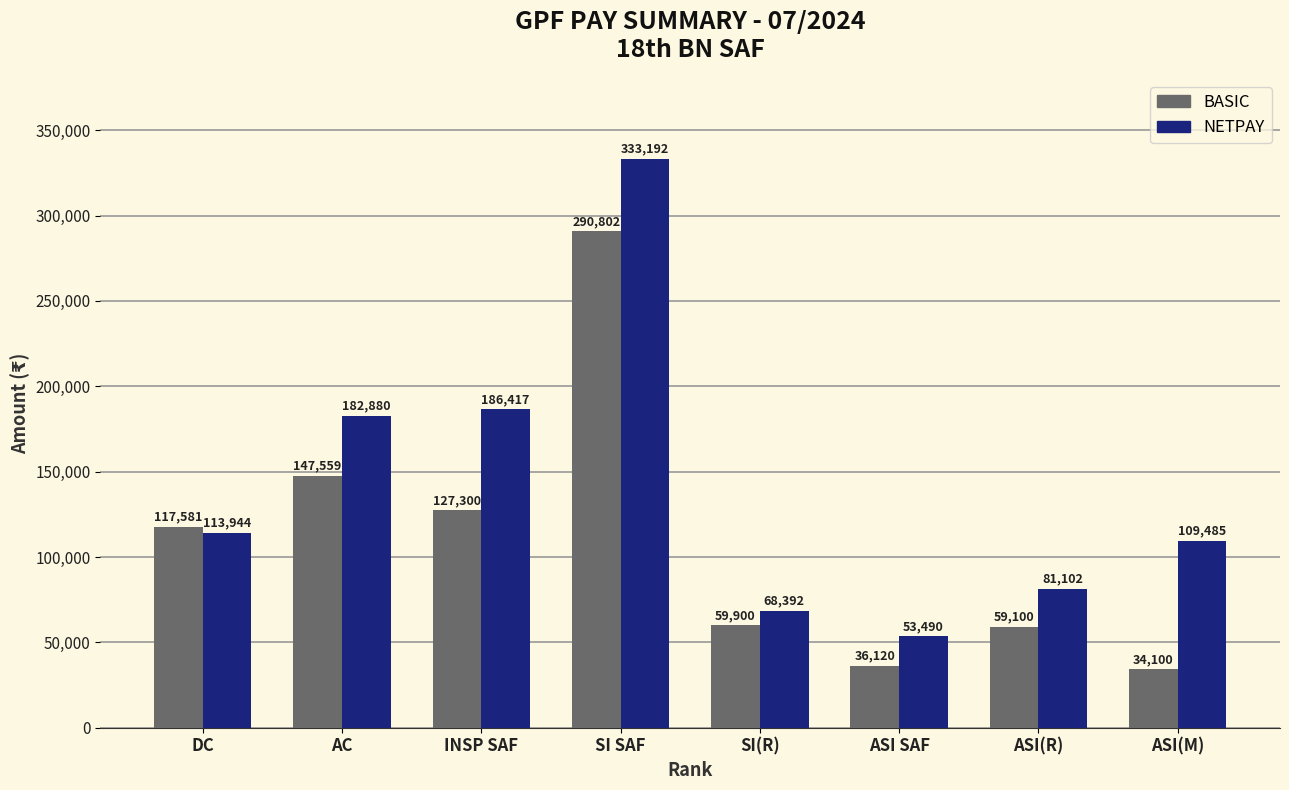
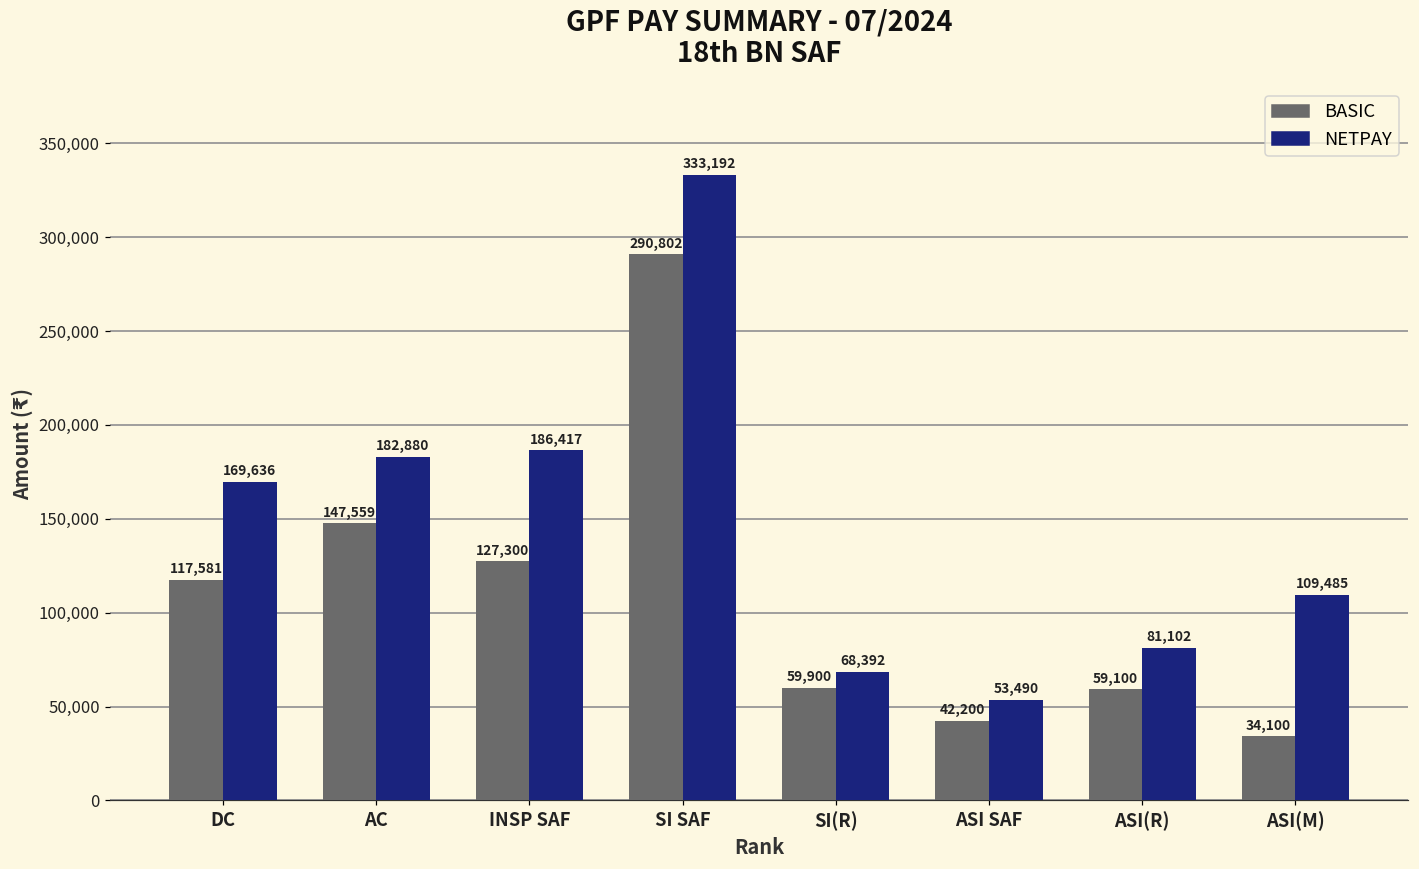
  {
    "BASIC": {
      "DC": "117,581",
      "AC": "147,559",
      "INSP SAF": "127,300",
      "SI SAF": "290,802",
      "SI(R)": "59,900",
-     "ASI SAF": "36,120",
+     "ASI SAF": "42,200",
      "ASI(R)": "59,100",
      "ASI(M)": "34,100"
    },
    "NETPAY": {
-     "DC": "113,944",
+     "DC": "169,636",
      "AC": "182,880",
      "INSP SAF": "186,417",
      "SI SAF": "333,192",
      "SI(R)": "68,392",
      "ASI SAF": "53,490",
      "ASI(R)": "81,102",
      "ASI(M)": "109,485"
    }
  }
